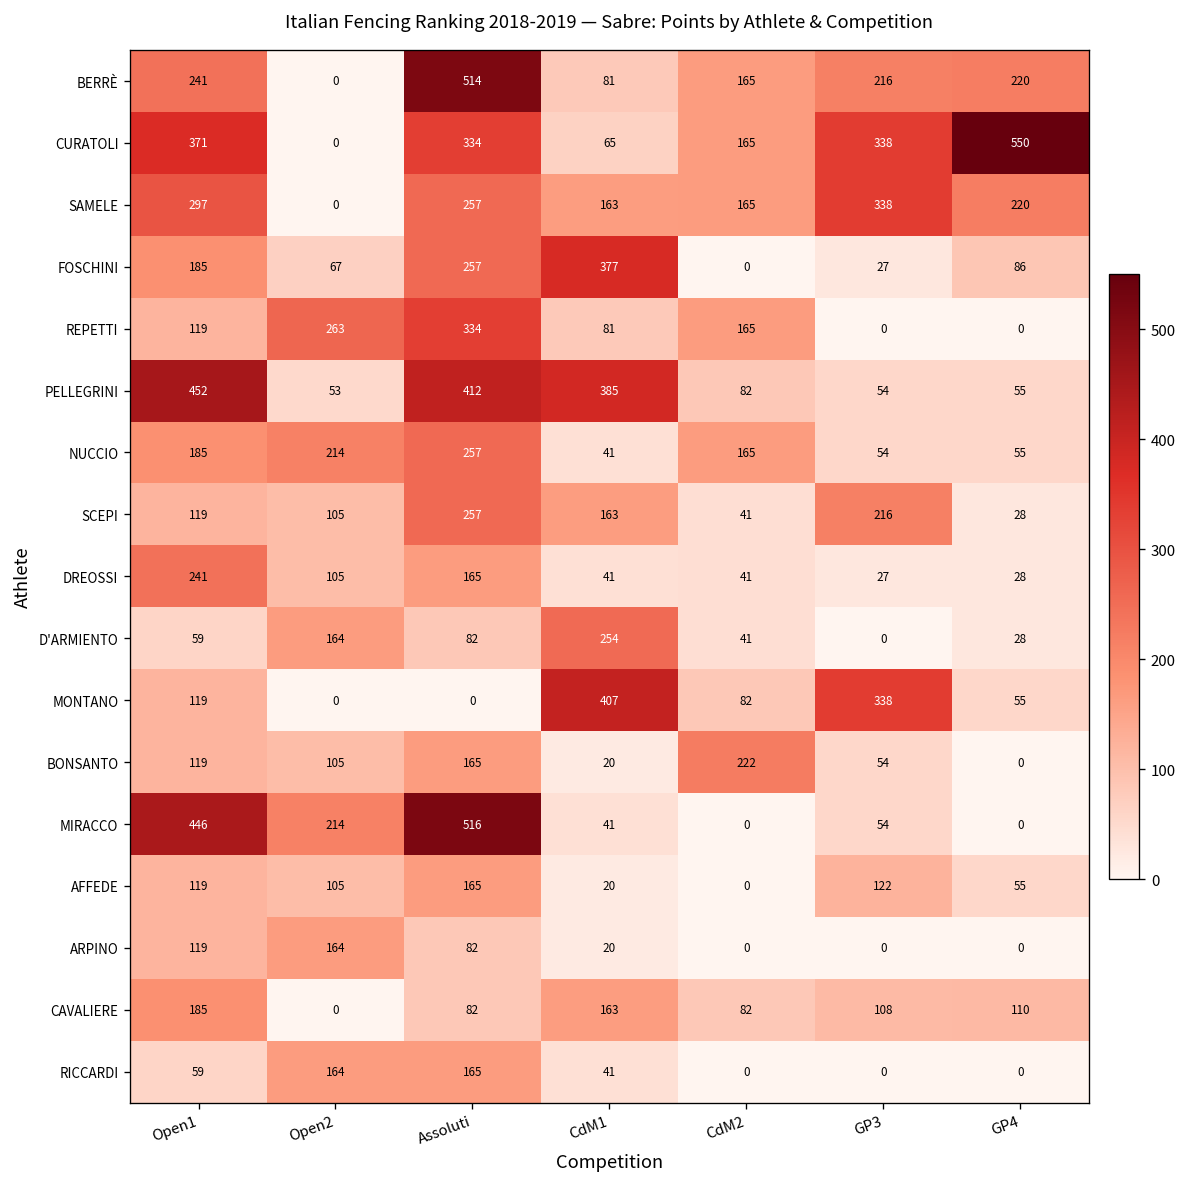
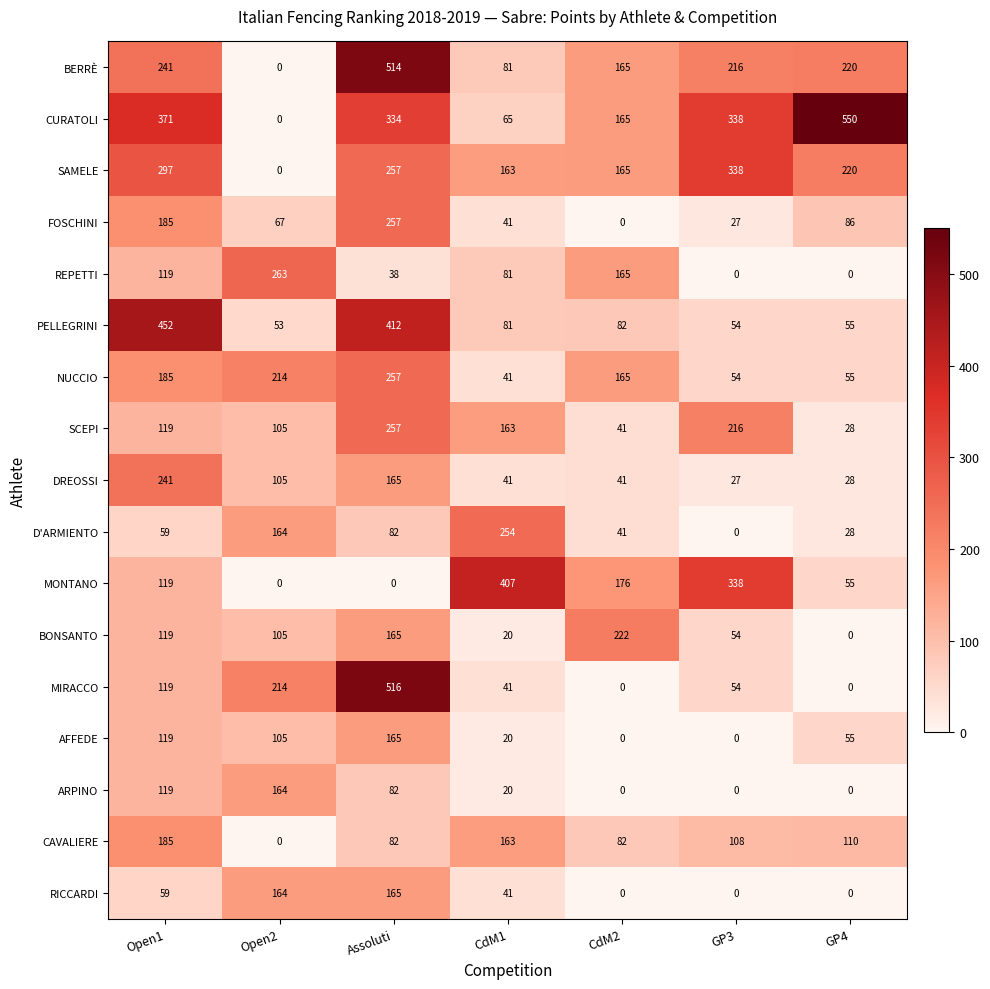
  {
    "BERRÈ": {
      "Open1": 241,
      "Open2": 0,
      "Assoluti": 514,
      "CdM1": 81,
      "CdM2": 165,
      "GP3": 216,
      "GP4": 220
    },
    "CURATOLI": {
      "Open1": 371,
      "Open2": 0,
      "Assoluti": 334,
      "CdM1": 65,
      "CdM2": 165,
      "GP3": 338,
      "GP4": 550
    },
    "SAMELE": {
      "Open1": 297,
      "Open2": 0,
      "Assoluti": 257,
      "CdM1": 163,
      "CdM2": 165,
      "GP3": 338,
      "GP4": 220
    },
    "FOSCHINI": {
      "Open1": 185,
      "Open2": 67,
      "Assoluti": 257,
-     "CdM1": 377,
+     "CdM1": 41,
      "CdM2": 0,
      "GP3": 27,
      "GP4": 86
    },
    "REPETTI": {
      "Open1": 119,
      "Open2": 263,
-     "Assoluti": 334,
+     "Assoluti": 38,
      "CdM1": 81,
      "CdM2": 165,
      "GP3": 0,
      "GP4": 0
    },
    "PELLEGRINI": {
      "Open1": 452,
      "Open2": 53,
      "Assoluti": 412,
-     "CdM1": 385,
+     "CdM1": 81,
      "CdM2": 82,
      "GP3": 54,
      "GP4": 55
    },
    "NUCCIO": {
      "Open1": 185,
      "Open2": 214,
      "Assoluti": 257,
      "CdM1": 41,
      "CdM2": 165,
      "GP3": 54,
      "GP4": 55
    },
    "SCEPI": {
      "Open1": 119,
      "Open2": 105,
      "Assoluti": 257,
      "CdM1": 163,
      "CdM2": 41,
      "GP3": 216,
      "GP4": 28
    },
    "DREOSSI": {
      "Open1": 241,
      "Open2": 105,
      "Assoluti": 165,
      "CdM1": 41,
      "CdM2": 41,
      "GP3": 27,
      "GP4": 28
    },
    "D'ARMIENTO": {
      "Open1": 59,
      "Open2": 164,
      "Assoluti": 82,
      "CdM1": 254,
      "CdM2": 41,
      "GP3": 0,
      "GP4": 28
    },
    "MONTANO": {
      "Open1": 119,
      "Open2": 0,
      "Assoluti": 0,
      "CdM1": 407,
-     "CdM2": 82,
+     "CdM2": 176,
      "GP3": 338,
      "GP4": 55
    },
    "BONSANTO": {
      "Open1": 119,
      "Open2": 105,
      "Assoluti": 165,
      "CdM1": 20,
      "CdM2": 222,
      "GP3": 54,
      "GP4": 0
    },
    "MIRACCO": {
-     "Open1": 446,
+     "Open1": 119,
      "Open2": 214,
      "Assoluti": 516,
      "CdM1": 41,
      "CdM2": 0,
      "GP3": 54,
      "GP4": 0
    },
    "AFFEDE": {
      "Open1": 119,
      "Open2": 105,
      "Assoluti": 165,
      "CdM1": 20,
      "CdM2": 0,
-     "GP3": 122,
+     "GP3": 0,
      "GP4": 55
    },
    "ARPINO": {
      "Open1": 119,
      "Open2": 164,
      "Assoluti": 82,
      "CdM1": 20,
      "CdM2": 0,
      "GP3": 0,
      "GP4": 0
    },
    "CAVALIERE": {
      "Open1": 185,
      "Open2": 0,
      "Assoluti": 82,
      "CdM1": 163,
      "CdM2": 82,
      "GP3": 108,
      "GP4": 110
    },
    "RICCARDI": {
      "Open1": 59,
      "Open2": 164,
      "Assoluti": 165,
      "CdM1": 41,
      "CdM2": 0,
      "GP3": 0,
      "GP4": 0
    }
  }
